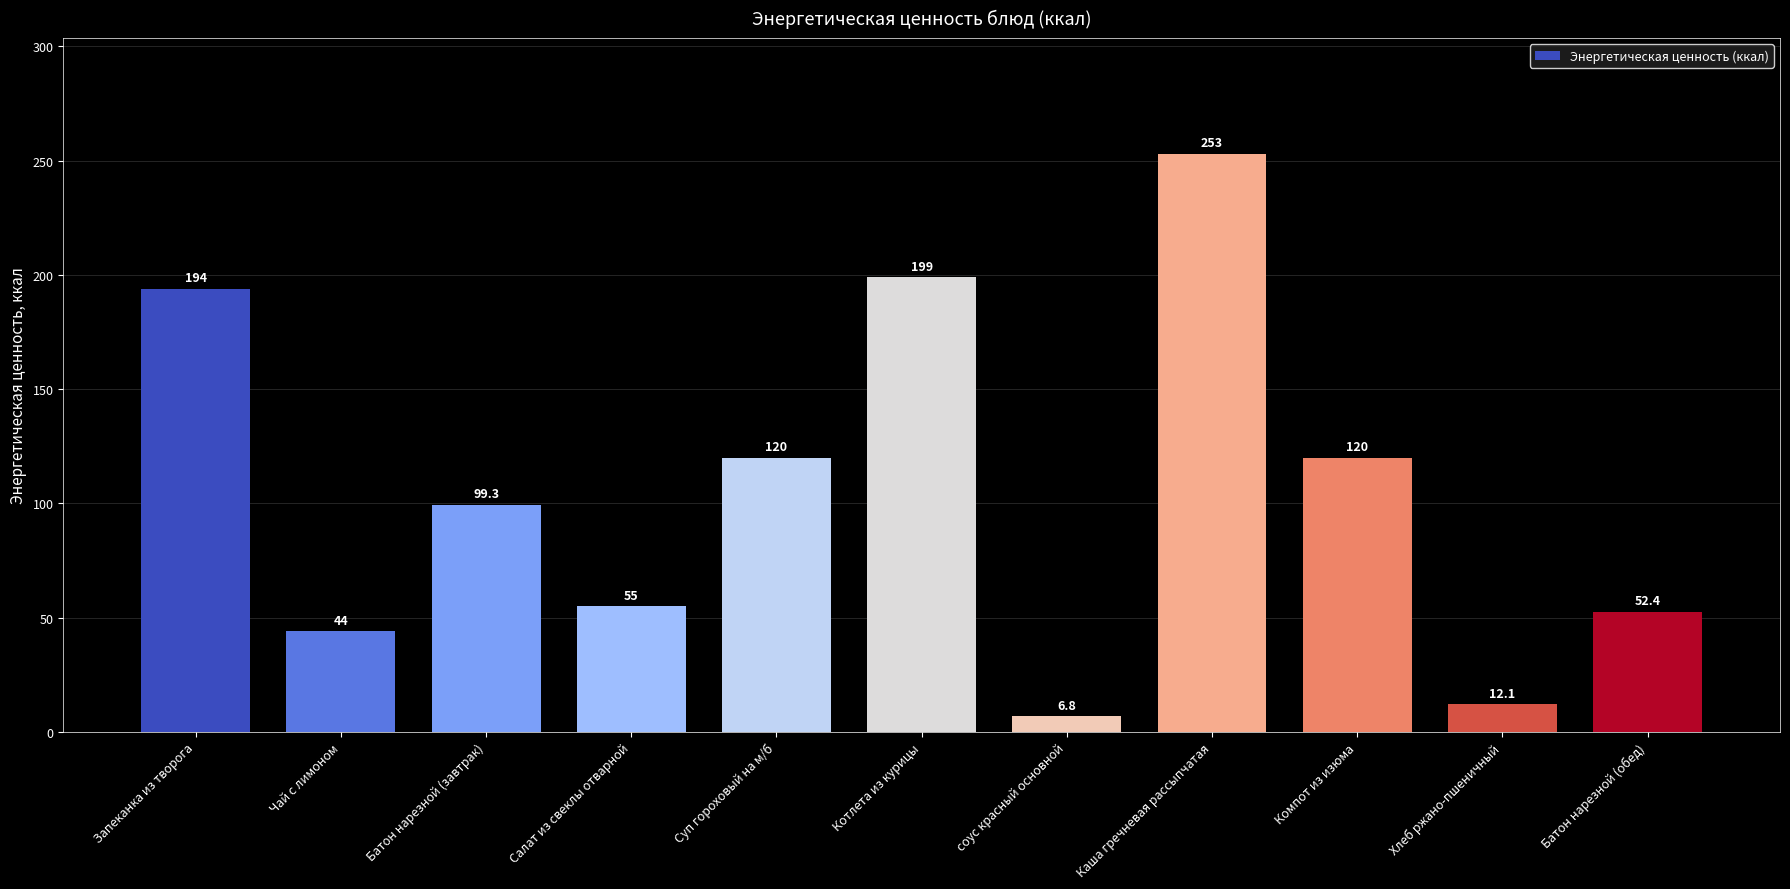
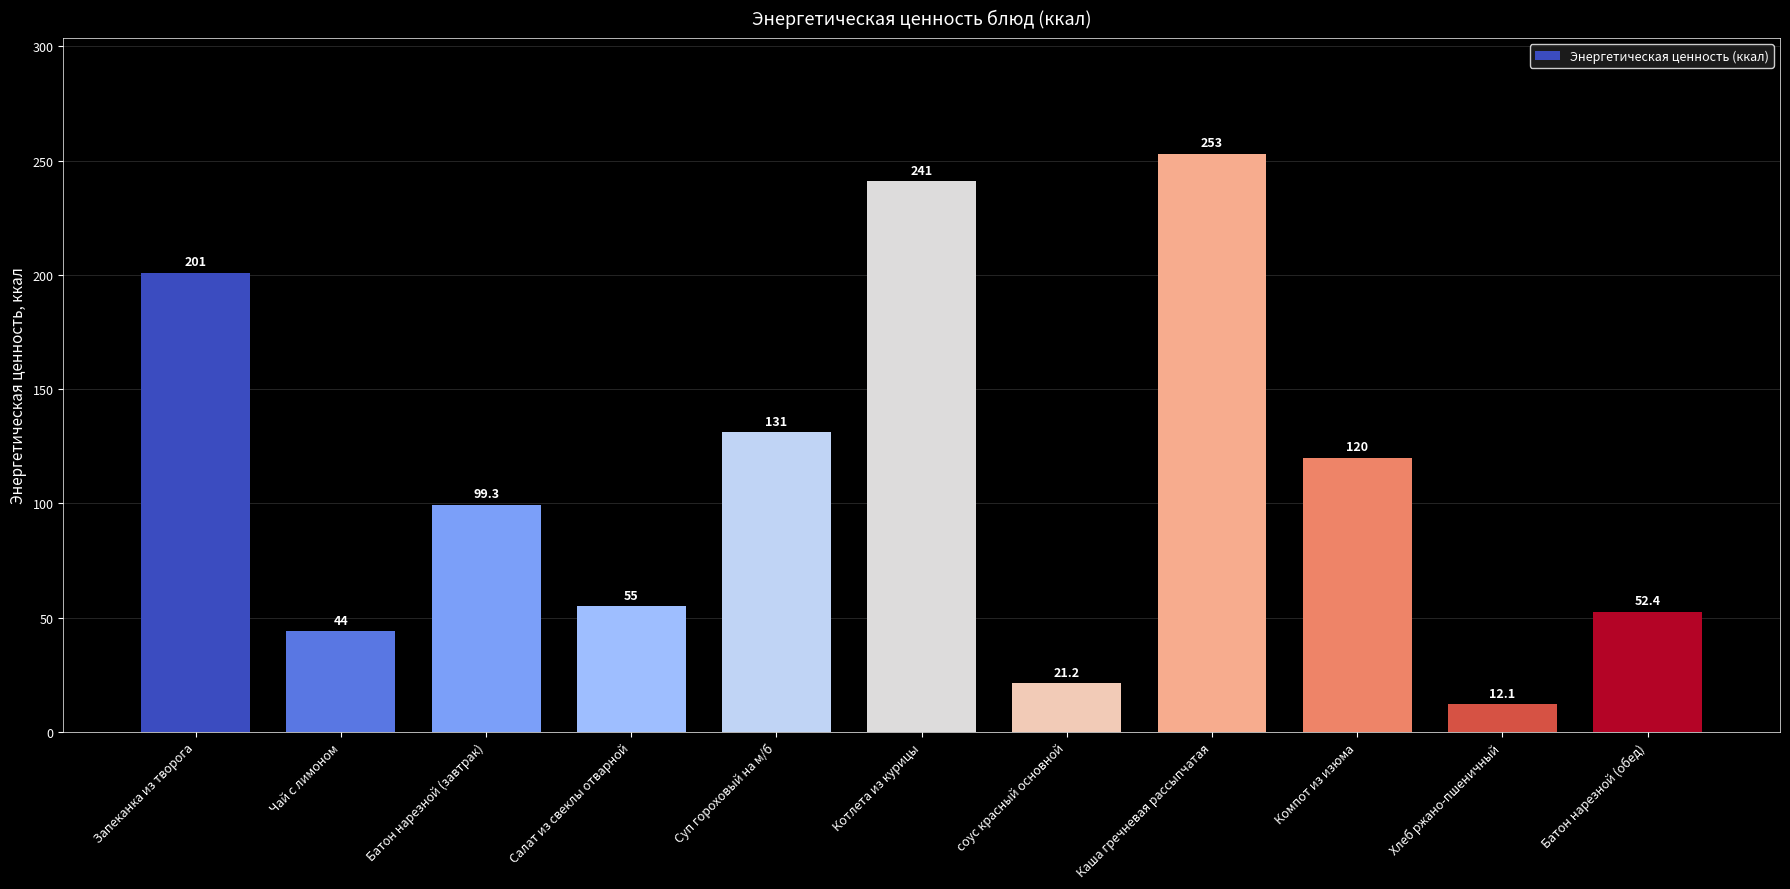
  {
-   "Запеканка из творога": 194,
+   "Запеканка из творога": 201,
    "Чай с лимоном": 44,
    "Батон нарезной (завтрак)": 99.3,
    "Салат из свеклы отварной": 55,
-   "Суп гороховый на м/б": 120,
-   "Котлета из курицы": 199,
-   "соус красный основной": 6.8,
+   "Суп гороховый на м/б": 131,
+   "Котлета из курицы": 241,
+   "соус красный основной": 21.2,
    "Каша гречневая рассыпчатая": 253,
    "Компот из изюма": 120,
    "Хлеб ржано-пшеничный": 12.1,
    "Батон нарезной (обед)": 52.4
  }
